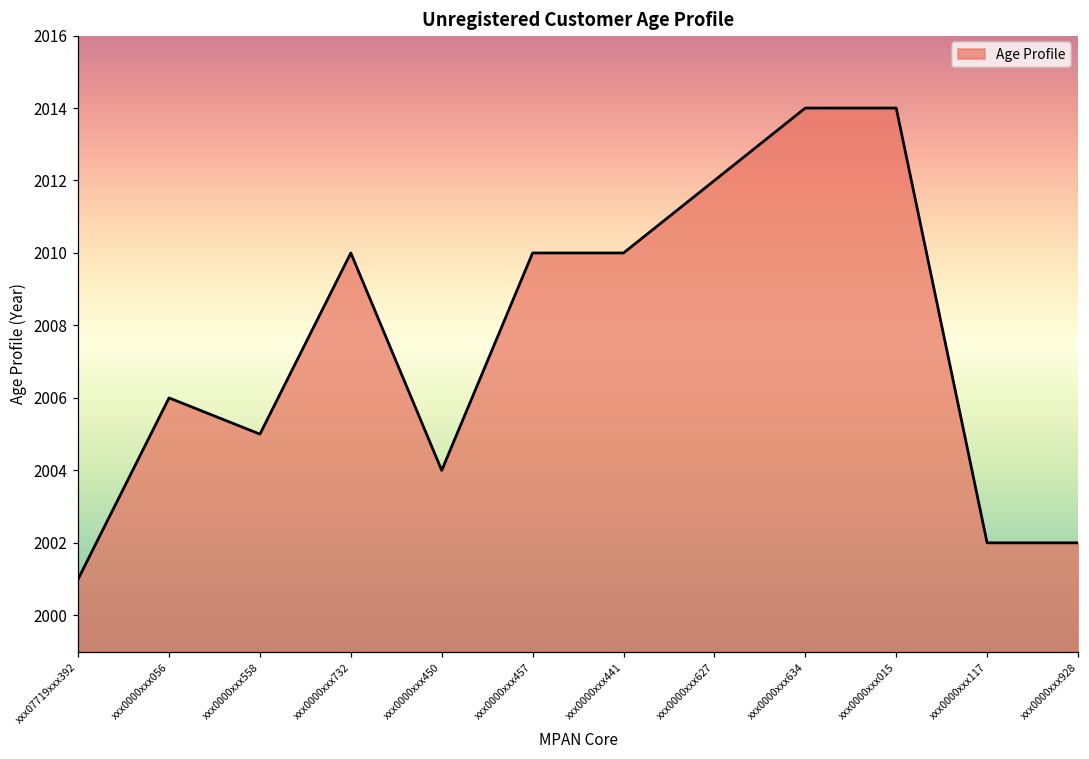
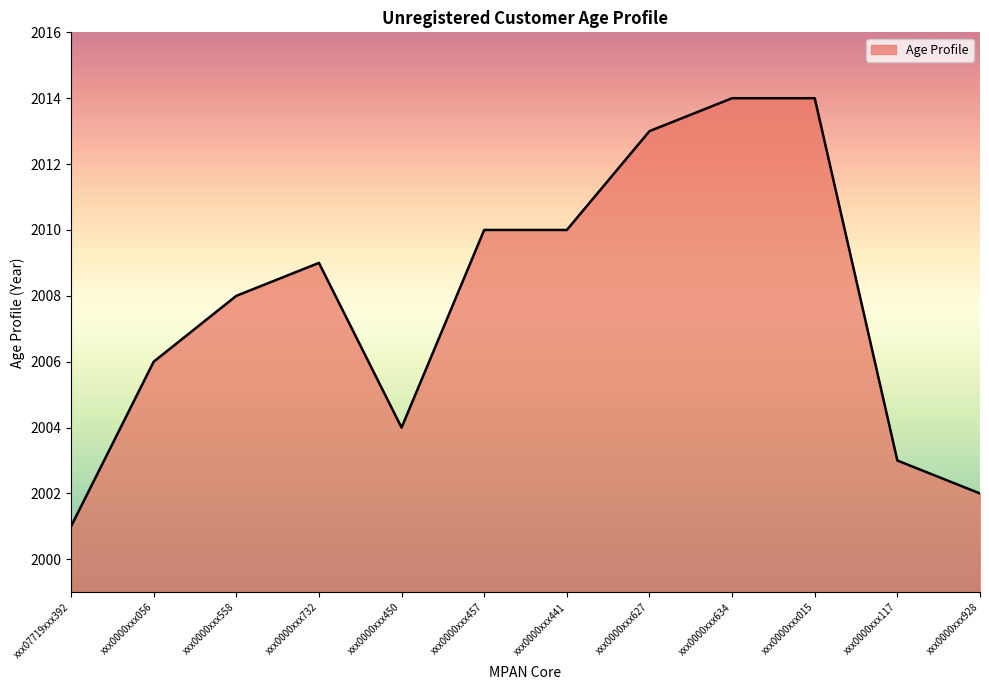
  {
    "xxx07719xxx392": 2001,
    "xxx0000xxx056": 2006,
-   "xxx0000xxx558": 2005,
-   "xxx0000xxx732": 2010,
+   "xxx0000xxx558": 2008,
+   "xxx0000xxx732": 2009,
    "xxx0000xxx450": 2004,
    "xxx0000xxx457": 2010,
    "xxx0000xxx441": 2010,
-   "xxx0000xxx627": 2012,
+   "xxx0000xxx627": 2013,
    "xxx0000xxx634": 2014,
    "xxx0000xxx015": 2014,
-   "xxx0000xxx117": 2002,
+   "xxx0000xxx117": 2003,
    "xxx0000xxx928": 2002
  }
